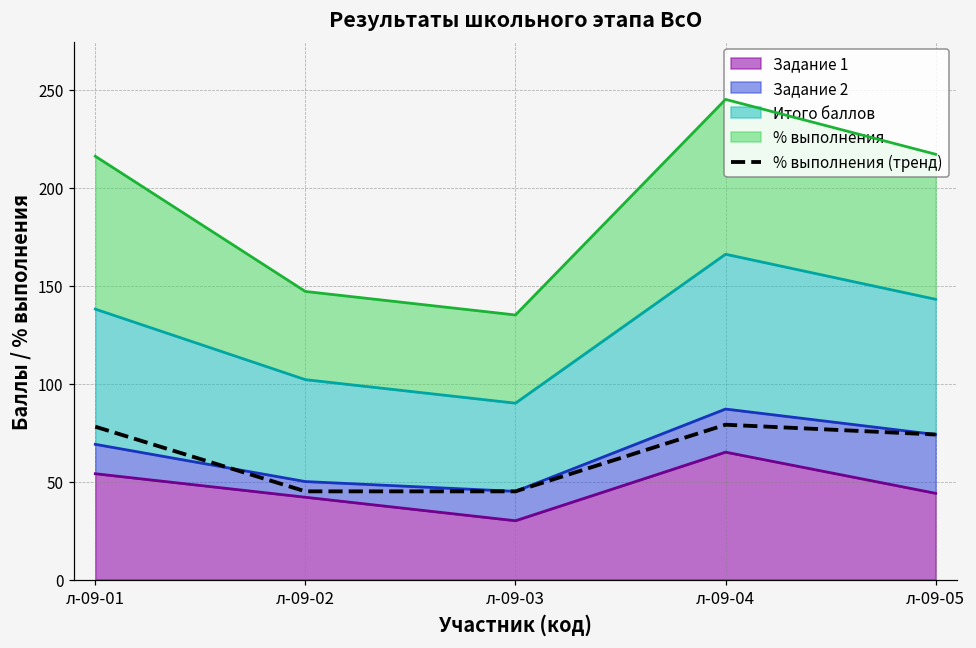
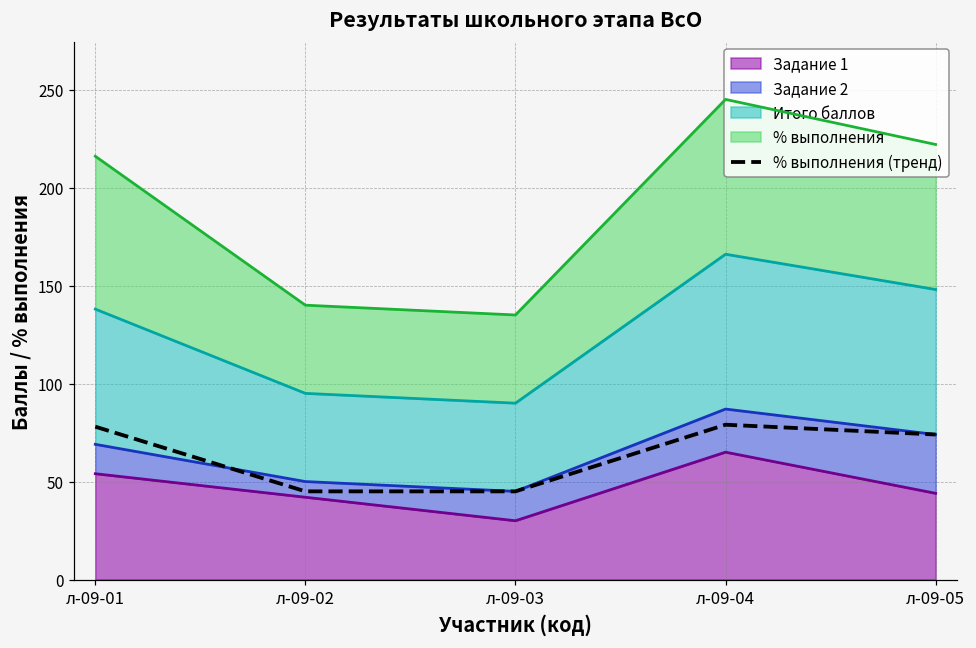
  {
    "Задание 1": {
      "л-09-01": 54,
      "л-09-02": 42,
      "л-09-03": 30,
      "л-09-04": 65,
      "л-09-05": 44
    },
    "Задание 2": {
      "л-09-01": 15,
      "л-09-02": 8,
      "л-09-04": 22
    },
    "Итого баллов": {
      "л-09-01": 69,
-     "л-09-02": 52,
+     "л-09-02": 45,
      "л-09-03": 45,
      "л-09-04": 79,
-     "л-09-05": 69
+     "л-09-05": 74
    },
    "% выполнения": {
      "л-09-01": 78,
      "л-09-02": 45,
      "л-09-03": 45
    },
    "% выполнения (тренд)": {
      "л-09-01": 78,
      "л-09-02": 45,
      "л-09-04": 79
    }
  }
